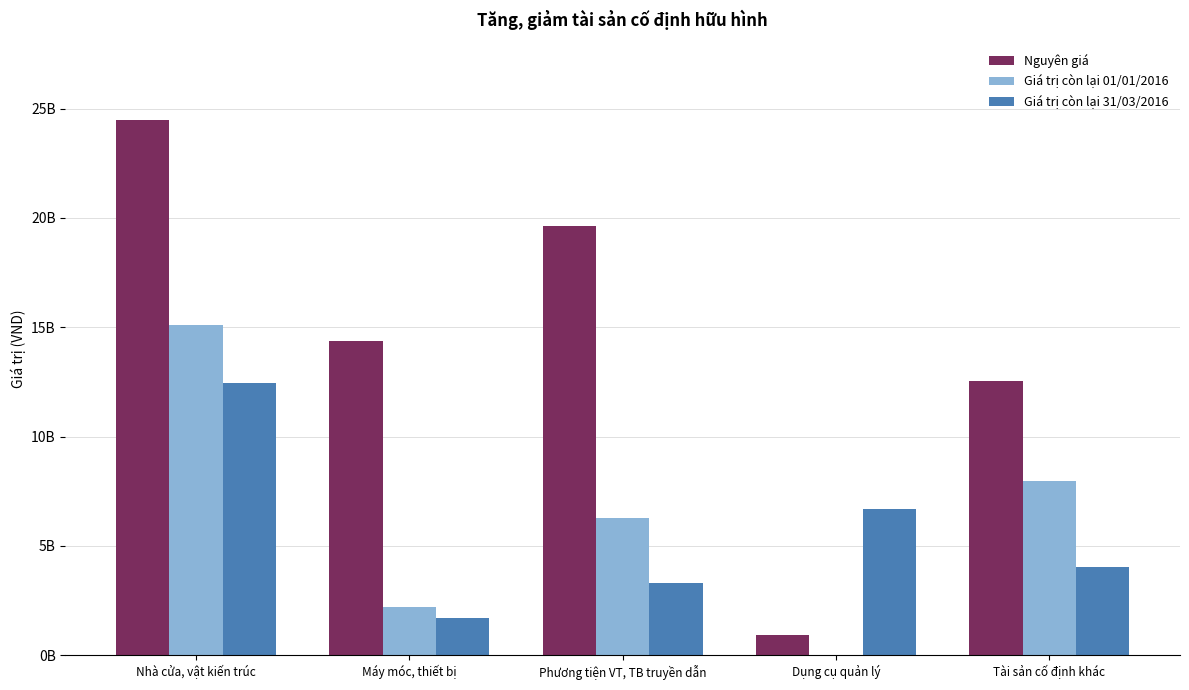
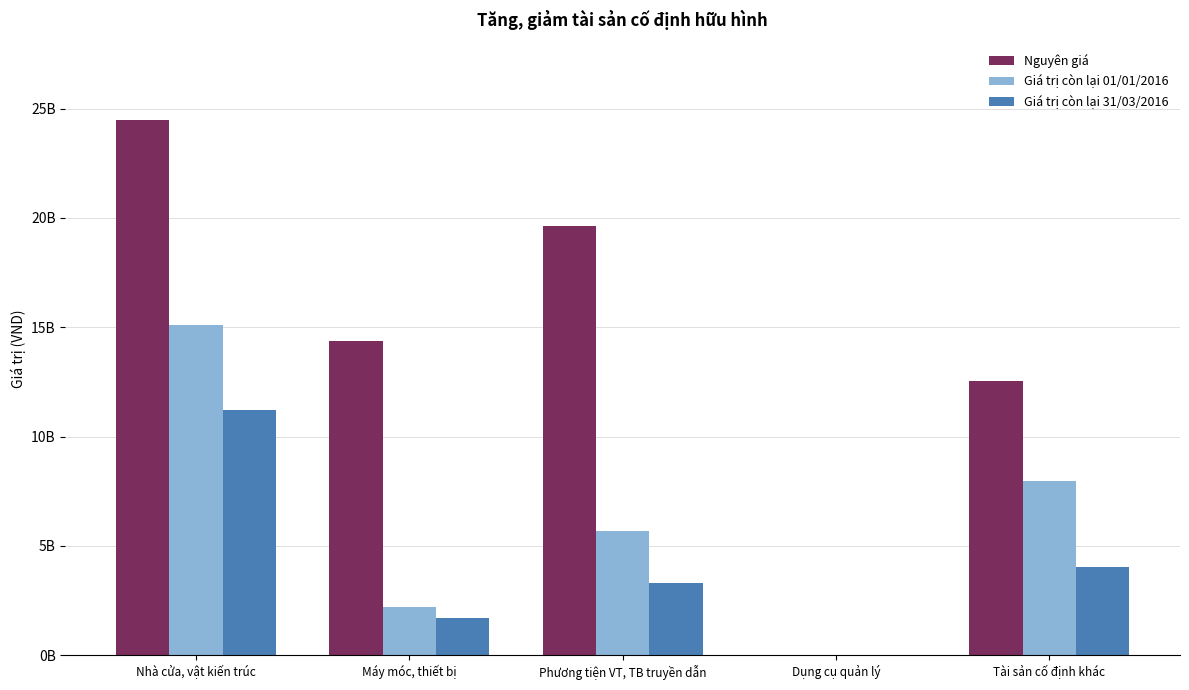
  {
    "Nguyên giá": {
      "Nhà cửa, vật kiến trúc": 24500000000,
      "Máy móc, thiết bị": 14400000000,
      "Phương tiện VT, TB truyền dẫn": 19600000000,
-     "Dụng cụ quản lý": 900000000,
+     "Dụng cụ quản lý": 0,
      "Tài sản cố định khác": 12500000000
    },
    "Giá trị còn lại 01/01/2016": {
      "Nhà cửa, vật kiến trúc": 15100000000,
      "Máy móc, thiết bị": 2200000000,
-     "Phương tiện VT, TB truyền dẫn": 6300000000,
+     "Phương tiện VT, TB truyền dẫn": 5700000000,
      "Tài sản cố định khác": 8000000000
    },
    "Giá trị còn lại 31/03/2016": {
-     "Nhà cửa, vật kiến trúc": 12400000000,
+     "Nhà cửa, vật kiến trúc": 11200000000,
      "Máy móc, thiết bị": 1700000000,
      "Phương tiện VT, TB truyền dẫn": 3300000000,
-     "Dụng cụ quản lý": 6700000000,
+     "Dụng cụ quản lý": 0,
      "Tài sản cố định khác": 4000000000
    }
  }
